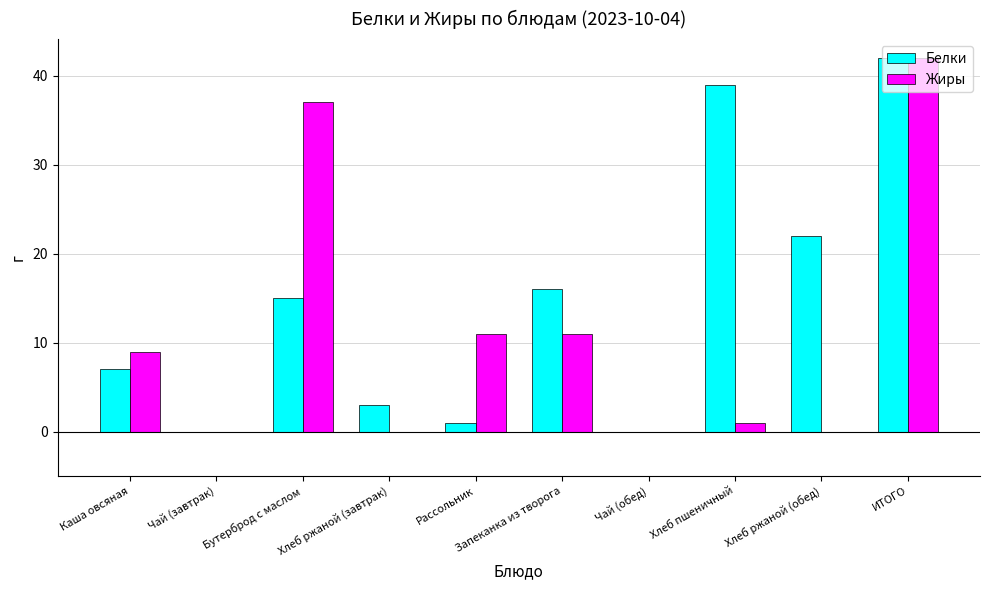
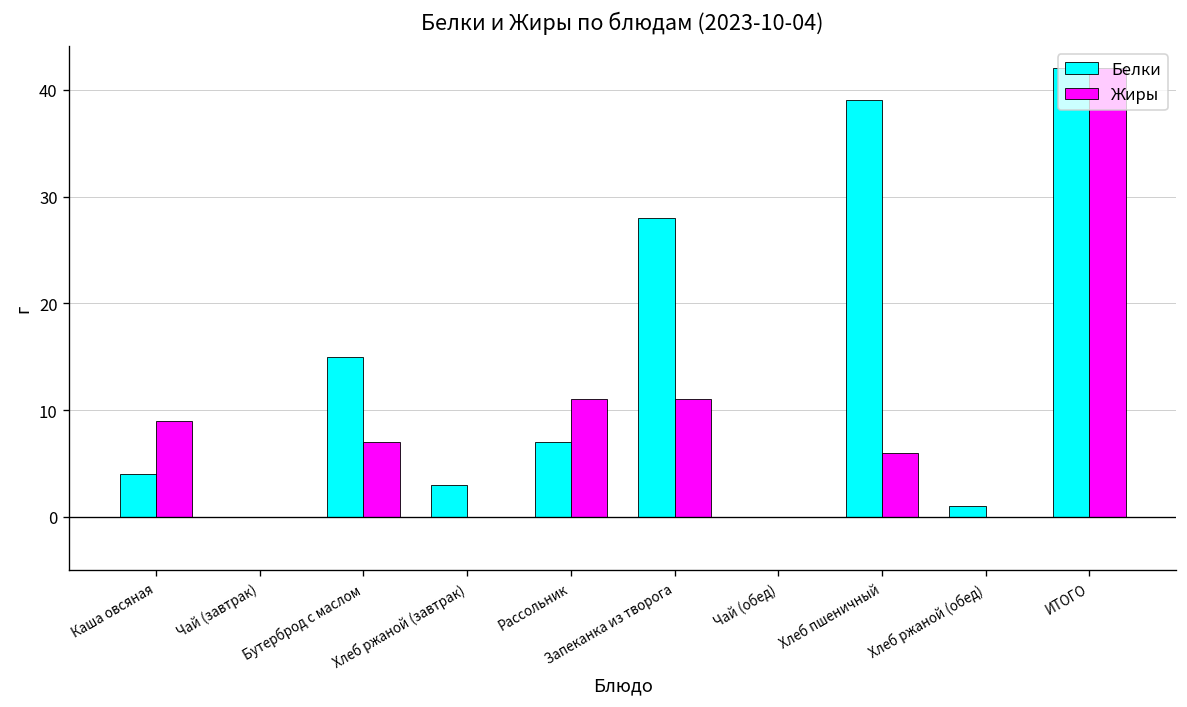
  {
    "Белки": {
-     "Каша овсяная": 7,
+     "Каша овсяная": 4,
      "Чай (завтрак)": 0,
      "Бутерброд с маслом": 15,
      "Хлеб ржаной (завтрак)": 3,
-     "Рассольник": 1,
-     "Запеканка из творога": 16,
+     "Рассольник": 7,
+     "Запеканка из творога": 28,
      "Чай (обед)": 0,
      "Хлеб пшеничный": 39,
-     "Хлеб ржаной (обед)": 22
+     "Хлеб ржаной (обед)": 1
    },
    "Жиры": {
      "Каша овсяная": 9,
      "Чай (завтрак)": 0,
-     "Бутерброд с маслом": 37,
+     "Бутерброд с маслом": 7,
      "Хлеб ржаной (завтрак)": 0,
      "Рассольник": 11,
      "Запеканка из творога": 11,
      "Чай (обед)": 0,
-     "Хлеб пшеничный": 1,
+     "Хлеб пшеничный": 6,
      "Хлеб ржаной (обед)": 0
    }
  }
